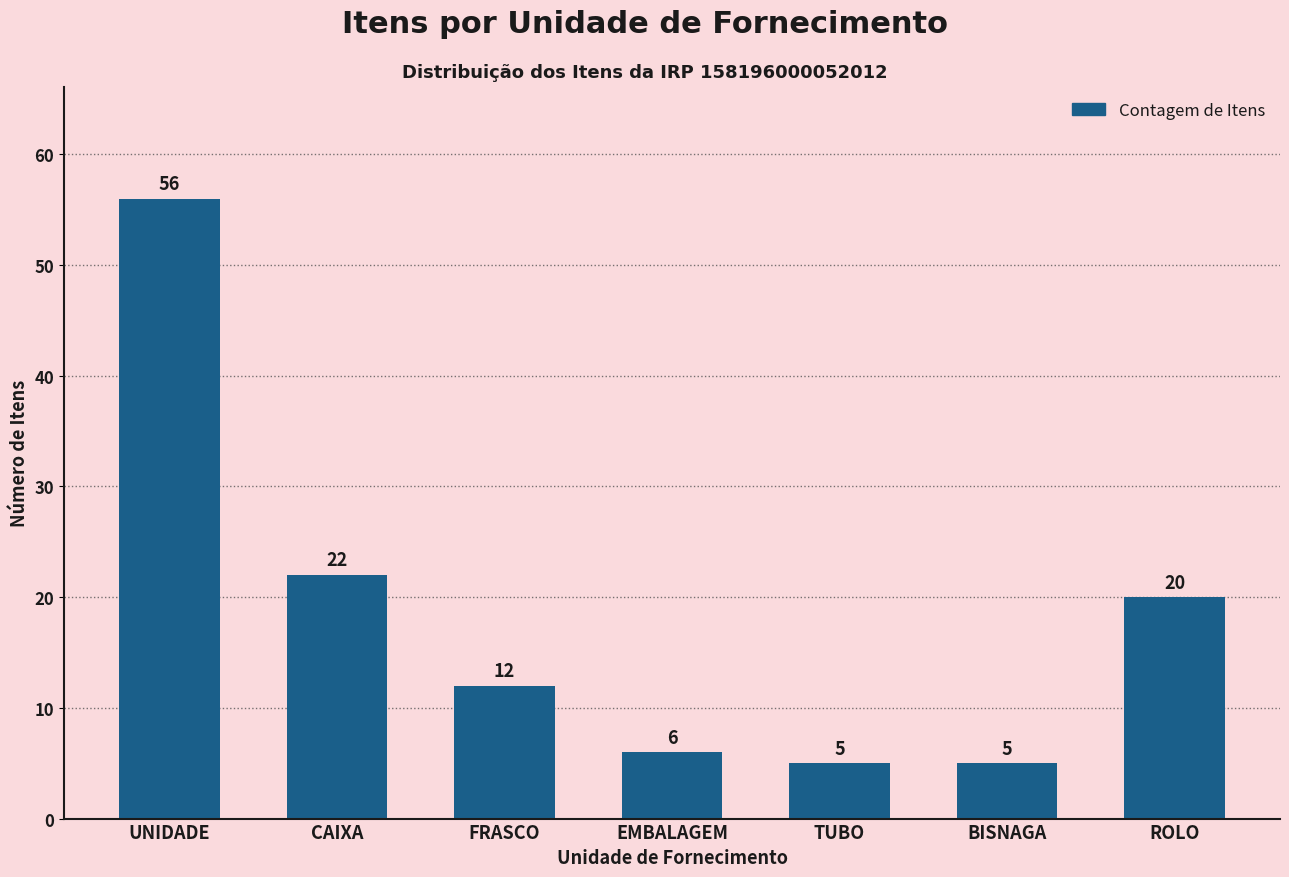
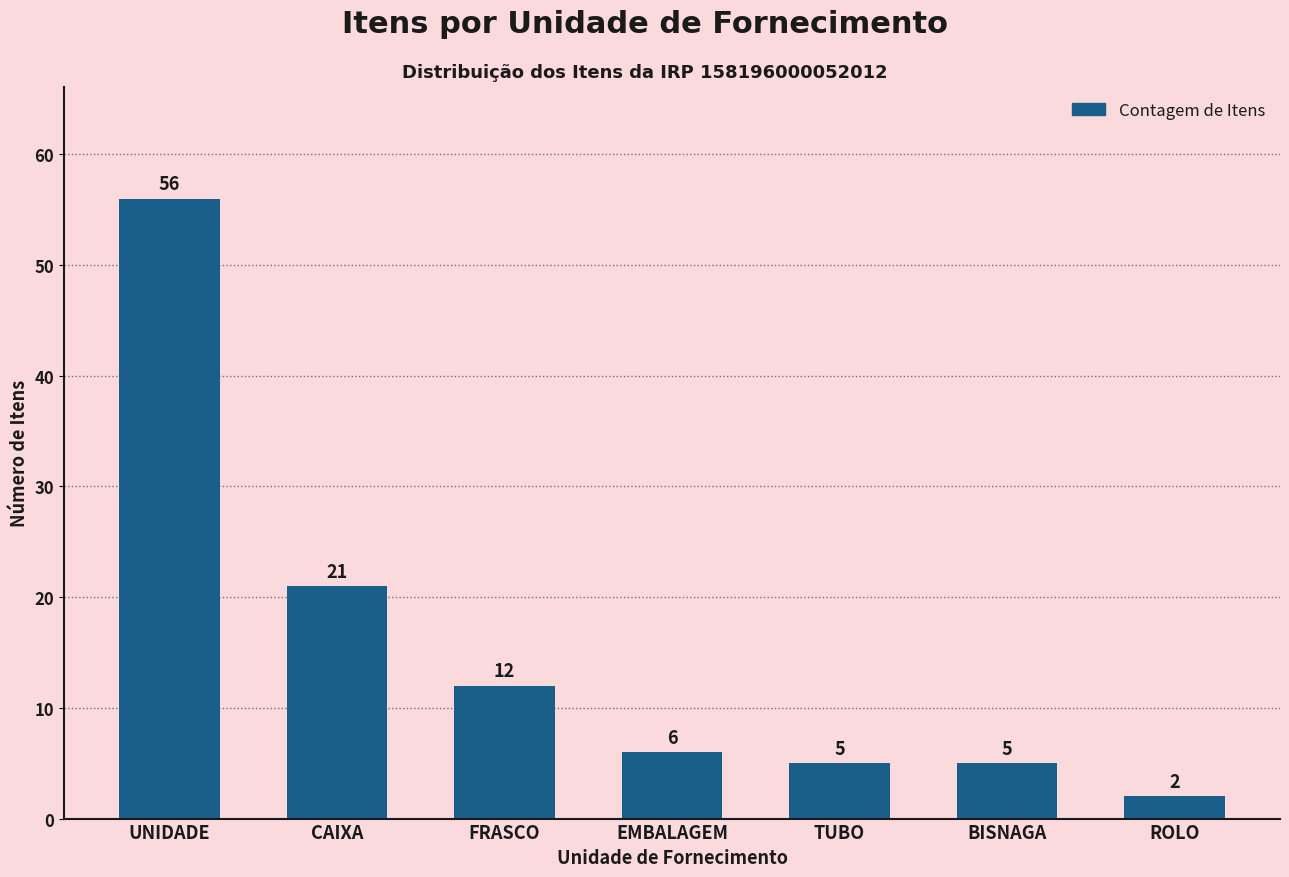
  {
    "UNIDADE": 56,
-   "CAIXA": 22,
+   "CAIXA": 21,
    "FRASCO": 12,
    "EMBALAGEM": 6,
    "TUBO": 5,
    "BISNAGA": 5,
-   "ROLO": 20
+   "ROLO": 2
  }
